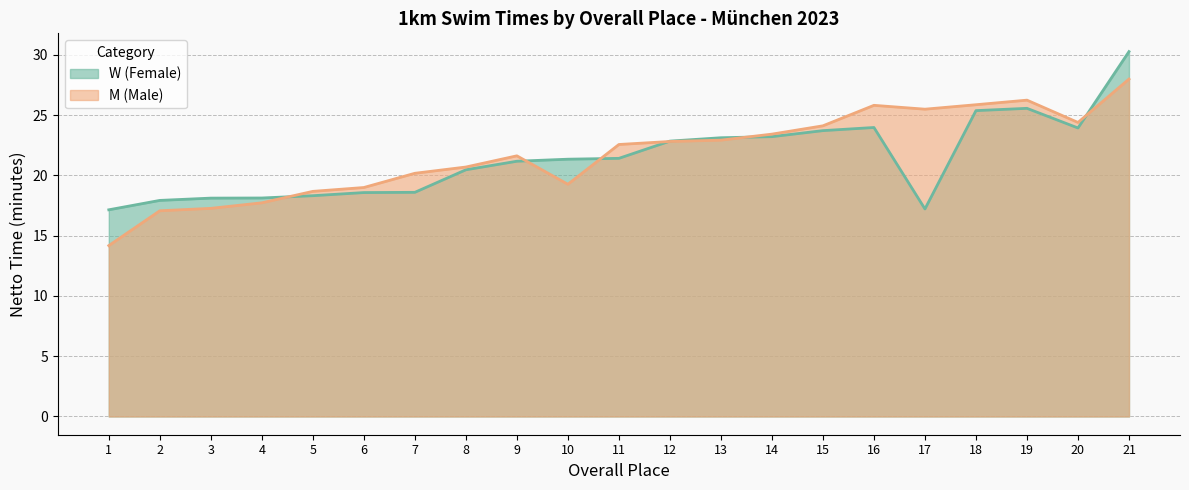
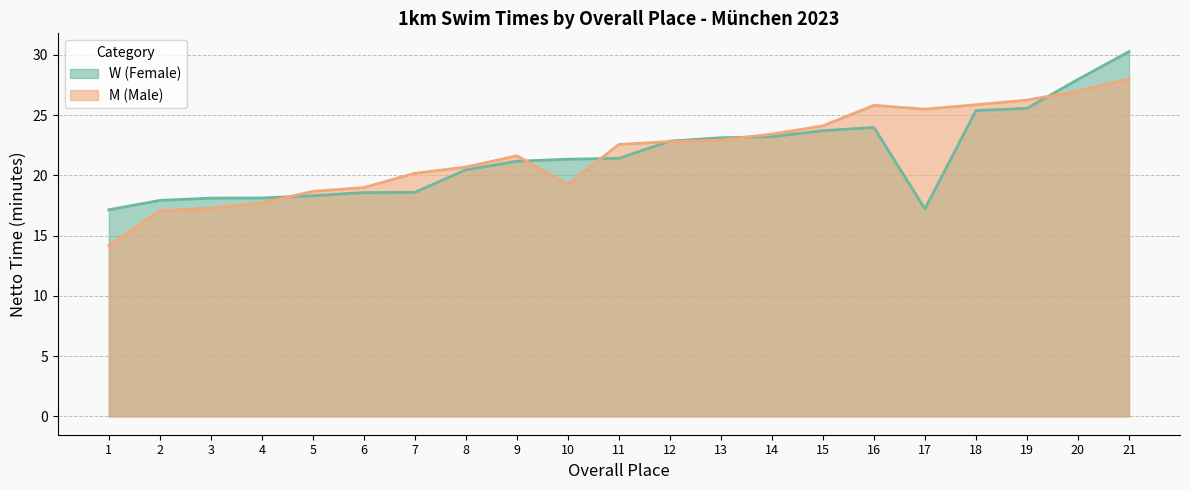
  {
    "W (Female)": {
      "1": 17.2,
      "2": 17.9,
      "3": 18.1,
      "4": 18.1,
      "5": 18.3,
      "6": 18.6,
      "7": 18.6,
      "8": 20.5,
      "9": 21.2,
      "10": 21.4,
      "11": 21.4,
      "14": 23.2,
      "15": 23.7,
      "16": 24.0,
      "17": 17.2,
      "18": 25.4,
      "19": 25.6,
-     "20": 23.9,
+     "20": 28.0,
      "21": 30.3
    },
    "M (Male)": {
      "1": 14.2,
      "2": 17.1,
      "3": 17.3,
      "4": 17.7,
      "5": 18.7,
      "6": 19.0,
      "7": 20.2,
      "8": 20.7,
      "9": 21.6,
      "10": 19.3,
      "11": 22.6,
      "14": 23.4,
      "15": 24.1,
      "16": 25.8,
      "17": 25.5,
      "18": 25.9,
      "19": 26.3,
-     "20": 24.4,
+     "20": 27.0,
      "21": 28.0
    }
  }
